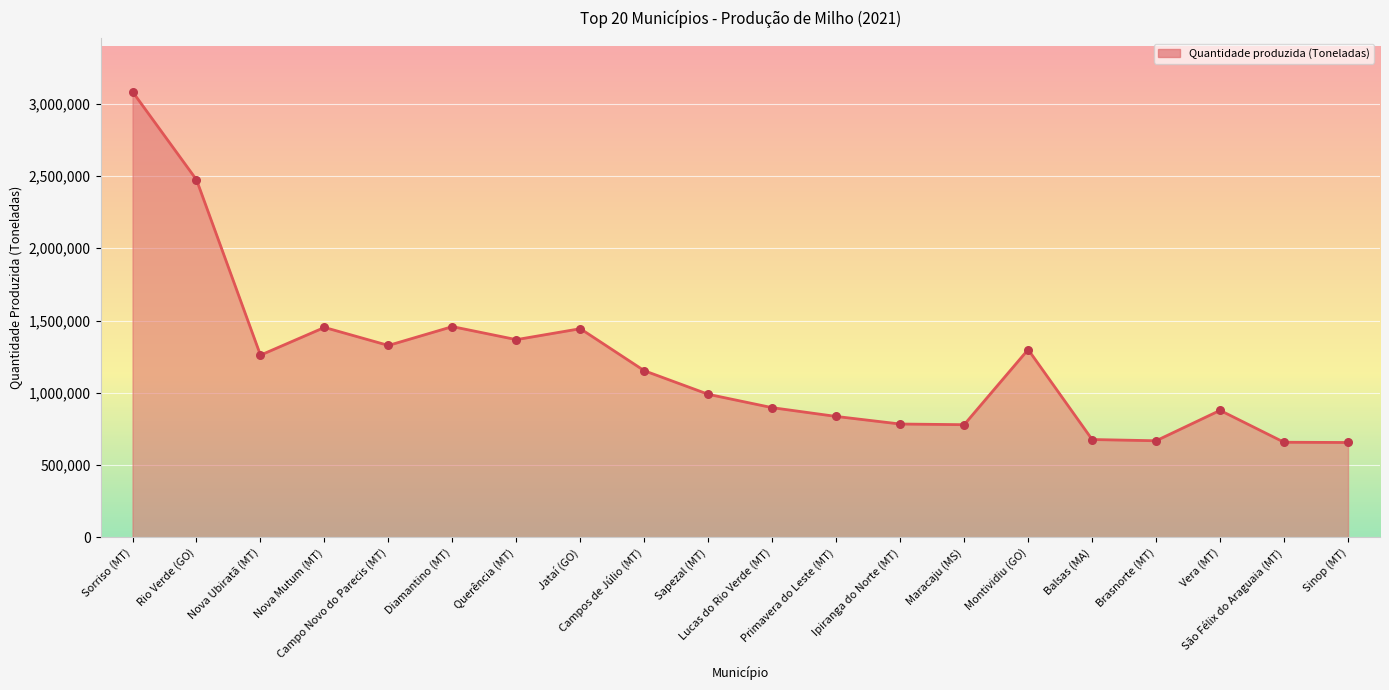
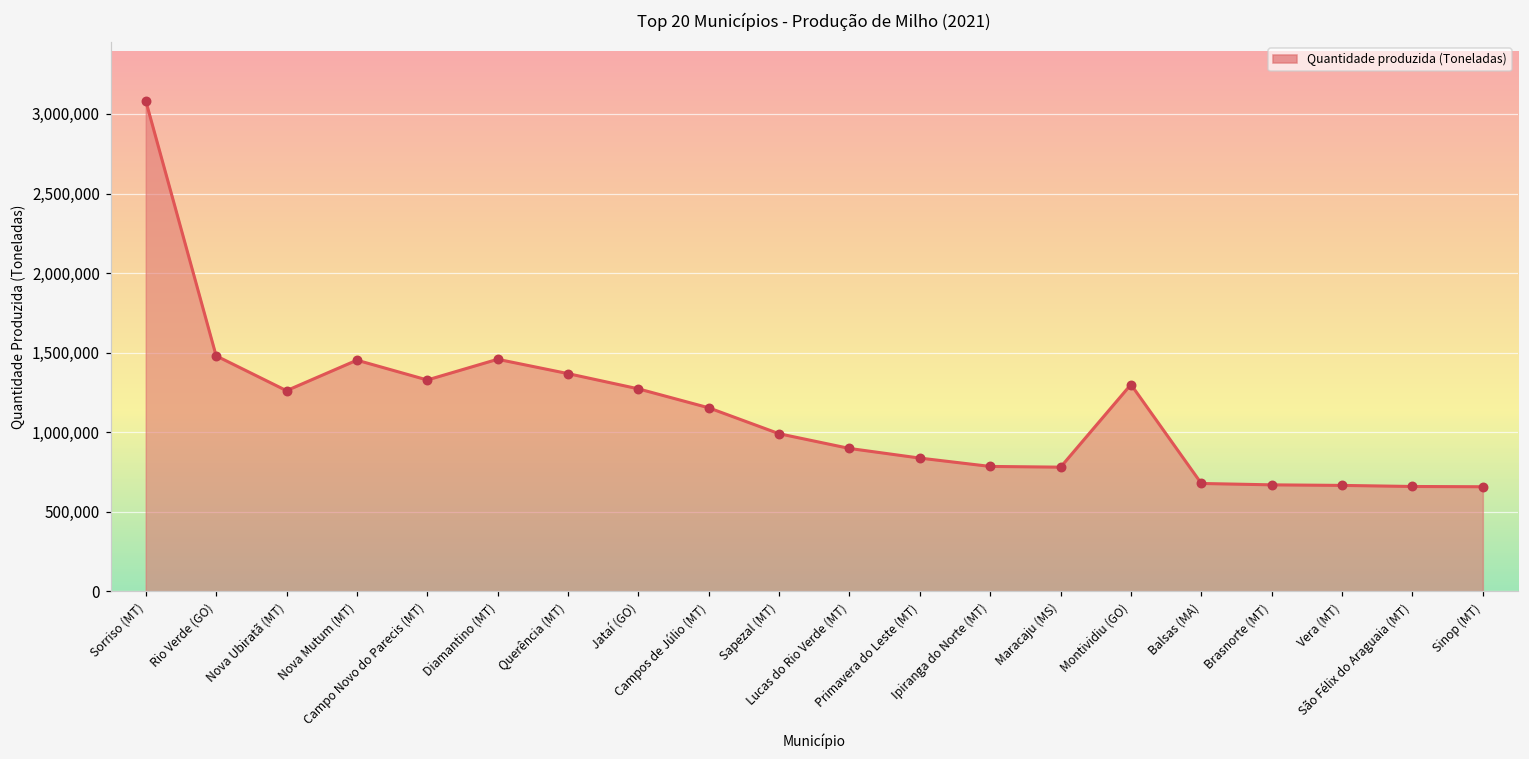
  {
    "Sorriso (MT)": "3,080,000",
-   "Rio Verde (GO)": "2,470,000",
+   "Rio Verde (GO)": "1,480,000",
    "Nova Ubiratã (MT)": "1,260,000",
    "Nova Mutum (MT)": "1,450,000",
    "Campo Novo do Parecis (MT)": "1,330,000",
    "Diamantino (MT)": "1,460,000",
    "Querência (MT)": "1,370,000",
-   "Jataí (GO)": "1,440,000",
+   "Jataí (GO)": "1,270,000",
    "Campos de Júlio (MT)": "1,150,000",
    "Sapezal (MT)": "990,000",
    "Lucas do Rio Verde (MT)": "900,000",
    "Primavera do Leste (MT)": "840,000",
    "Ipiranga do Norte (MT)": "780,000",
    "Maracaju (MS)": "780,000",
    "Montividiu (GO)": "1,300,000",
    "Balsas (MA)": "680,000",
    "Brasnorte (MT)": "670,000",
-   "Vera (MT)": "880,000",
+   "Vera (MT)": "670,000",
    "São Félix do Araguaia (MT)": "660,000",
    "Sinop (MT)": "660,000"
  }
